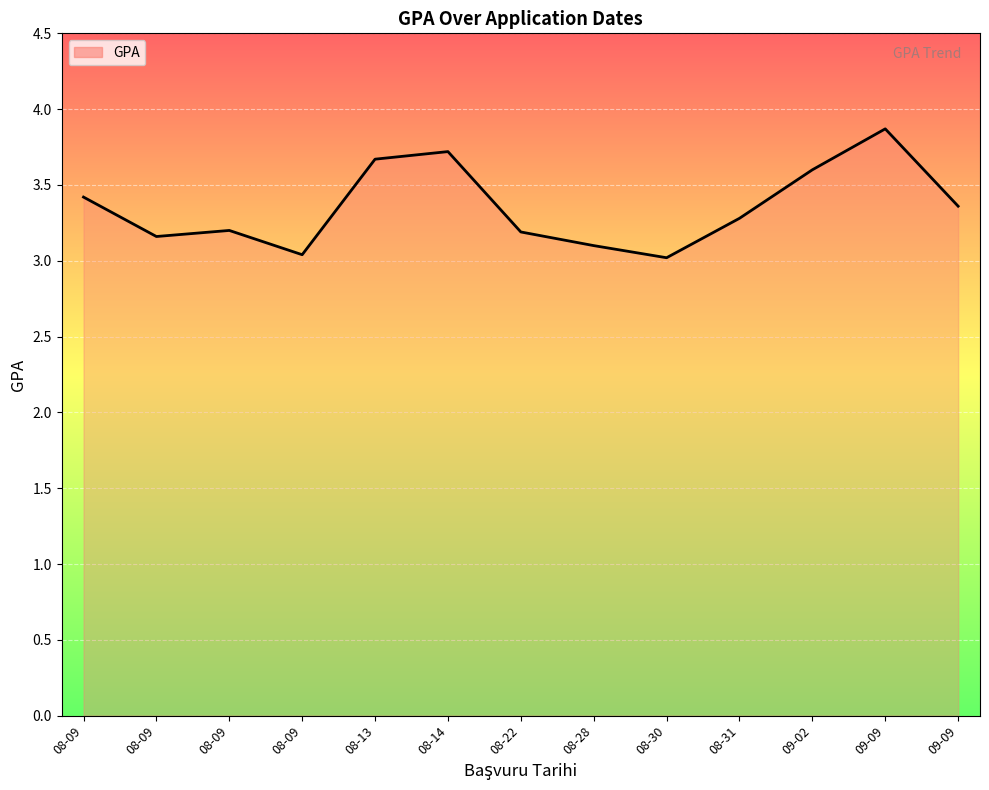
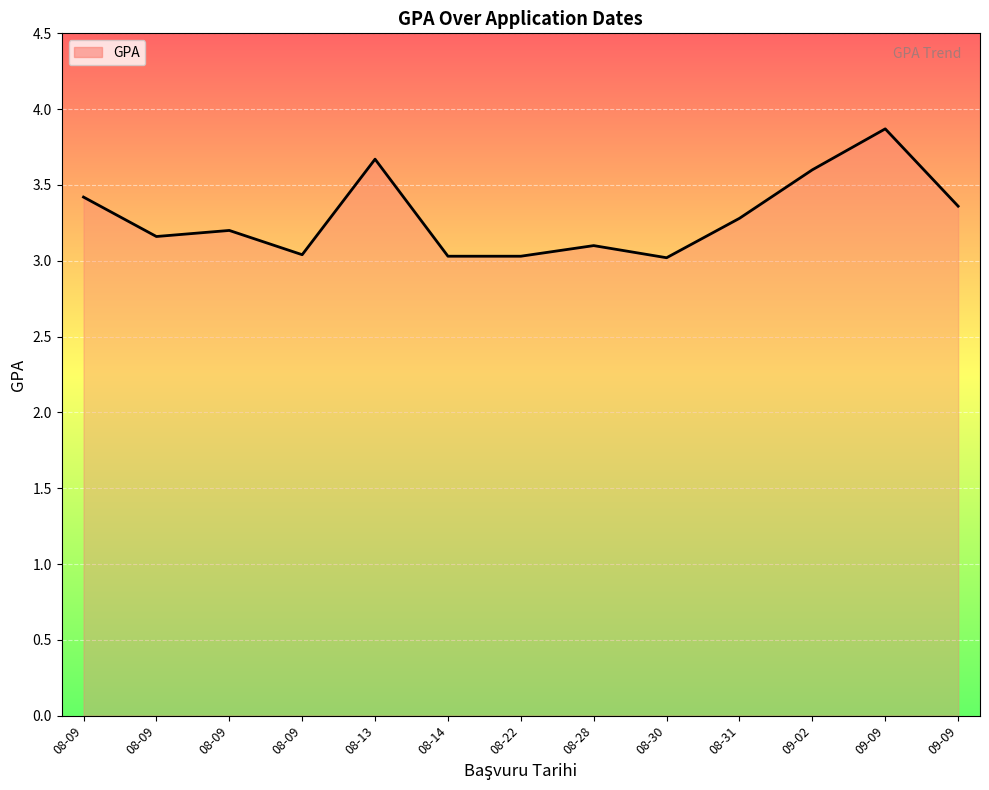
  {
    "08-13": 3.67,
-   "08-14": 3.72,
-   "08-22": 3.19,
+   "08-14": 3.03,
+   "08-22": 3.03,
    "08-28": 3.10,
    "08-30": 3.02,
    "08-31": 3.28,
    "09-02": 3.60
  }
